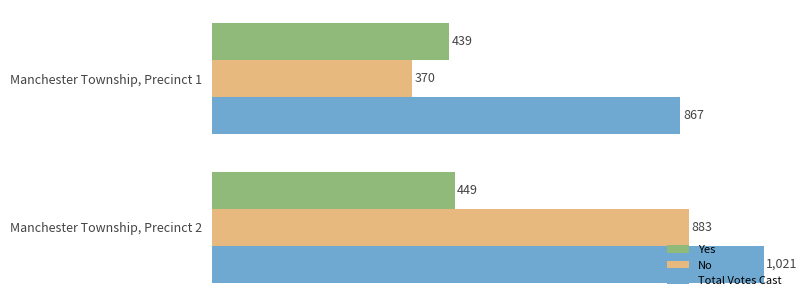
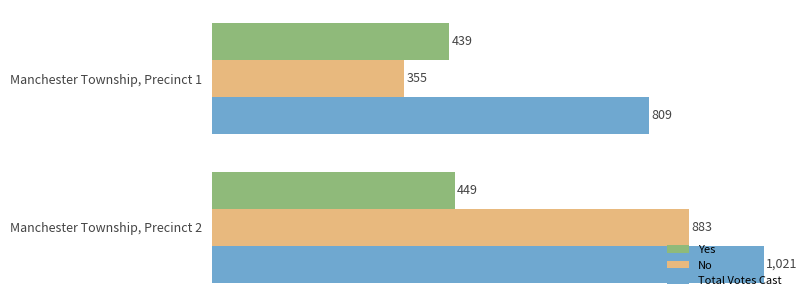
  {
    "Yes": {
      "Manchester Township, Precinct 1": "439",
      "Manchester Township, Precinct 2": "449"
    },
    "No": {
-     "Manchester Township, Precinct 1": "370",
+     "Manchester Township, Precinct 1": "355",
      "Manchester Township, Precinct 2": "883"
    },
    "Total Votes Cast": {
-     "Manchester Township, Precinct 1": "867",
+     "Manchester Township, Precinct 1": "809",
      "Manchester Township, Precinct 2": "1,021"
    }
  }
